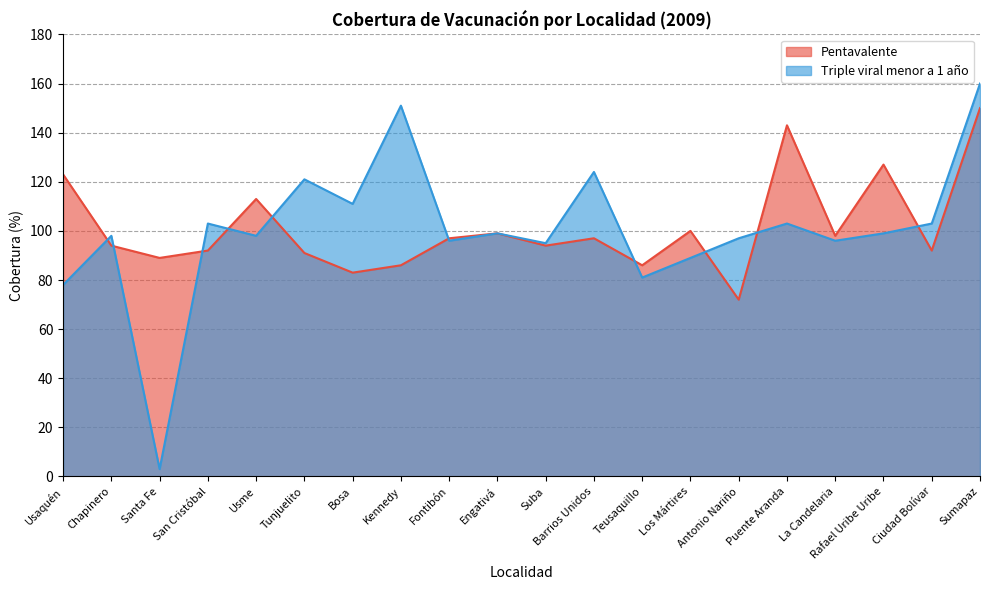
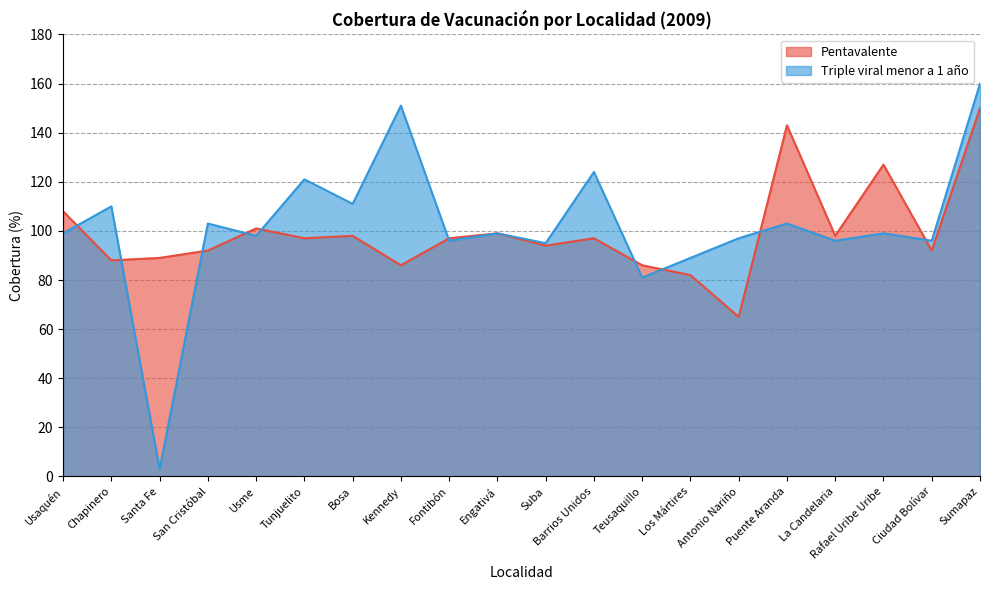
  {
    "Pentavalente": {
-     "Usaquén": 123,
-     "Chapinero": 94,
+     "Usaquén": 108,
+     "Chapinero": 88,
      "Santa Fe": 89,
      "San Cristóbal": 92,
-     "Usme": 113,
-     "Tunjuelito": 91,
-     "Bosa": 83,
+     "Usme": 101,
+     "Tunjuelito": 97,
+     "Bosa": 98,
      "Kennedy": 86,
      "Barrios Unidos": 97,
      "Teusaquillo": 86,
-     "Los Mártires": 100,
-     "Antonio Nariño": 72,
+     "Los Mártires": 82,
+     "Antonio Nariño": 65,
      "Puente Aranda": 143,
      "La Candelaria": 98,
      "Rafael Uribe Uribe": 127,
      "Ciudad Bolívar": 92,
      "Sumapaz": 150
    },
    "Triple viral menor a 1 año": {
-     "Usaquén": 78,
-     "Chapinero": 98,
+     "Usaquén": 99,
+     "Chapinero": 110,
      "Santa Fe": 3,
      "San Cristóbal": 103,
      "Usme": 98,
      "Tunjuelito": 121,
      "Bosa": 111,
      "Kennedy": 151,
      "Barrios Unidos": 124,
      "Teusaquillo": 81,
      "Los Mártires": 89,
      "Antonio Nariño": 97,
      "Puente Aranda": 103,
      "La Candelaria": 96,
      "Rafael Uribe Uribe": 99,
-     "Ciudad Bolívar": 103,
+     "Ciudad Bolívar": 96,
      "Sumapaz": 160
    }
  }
